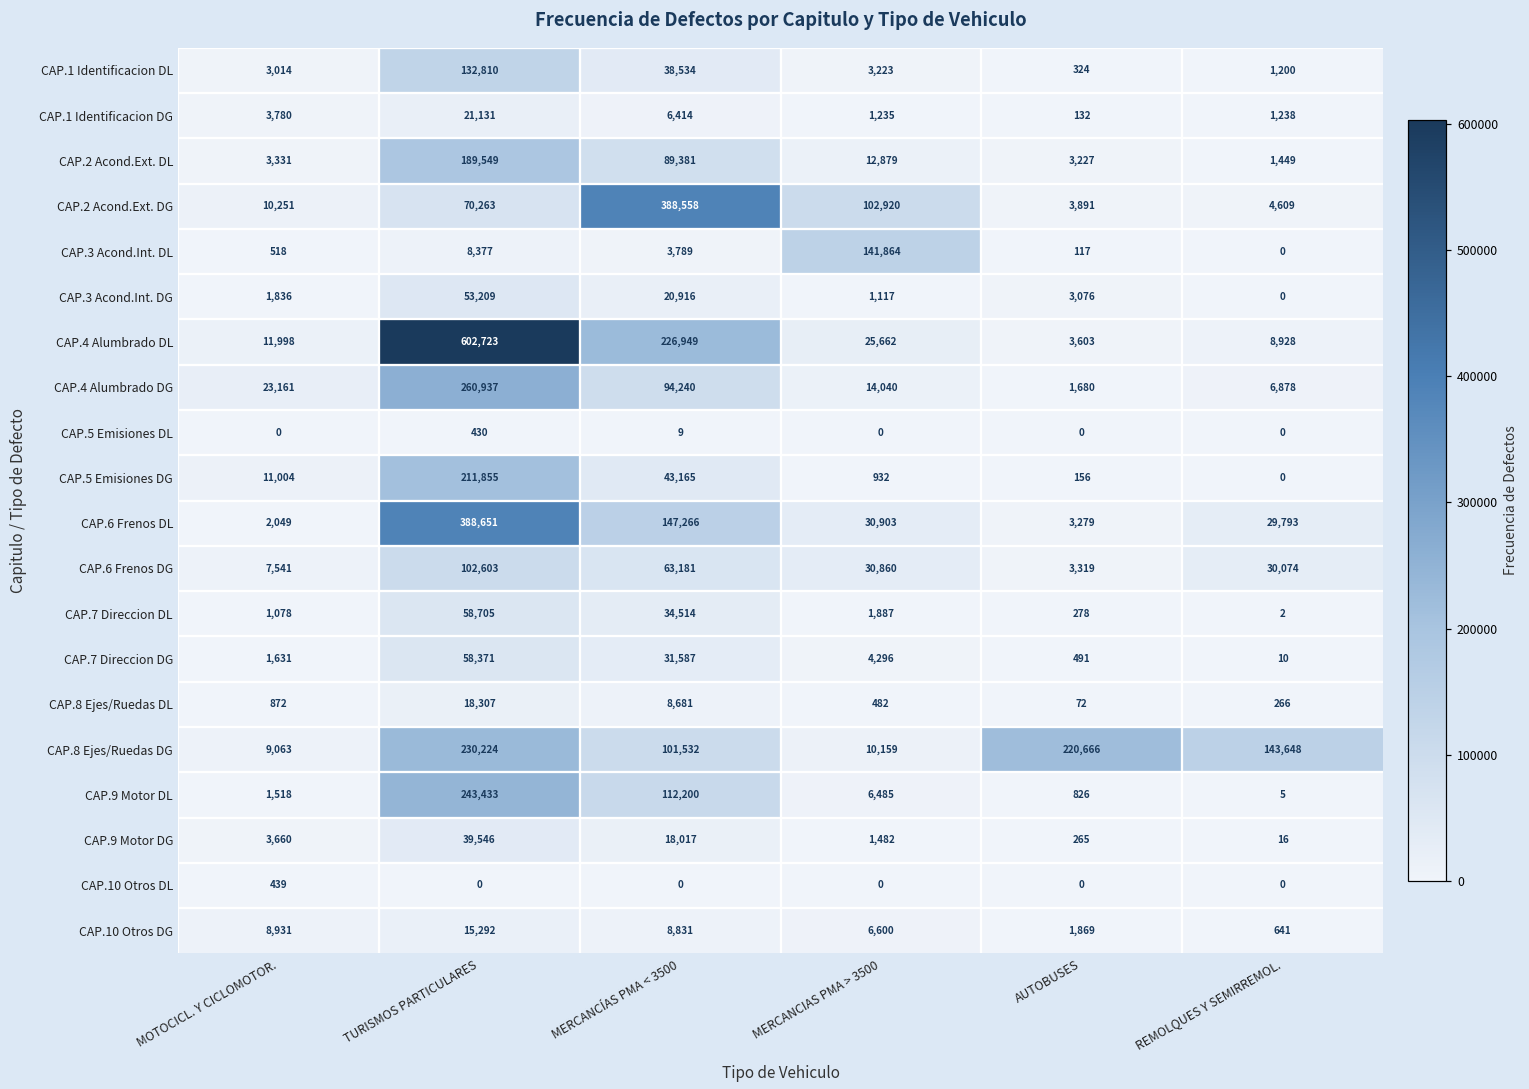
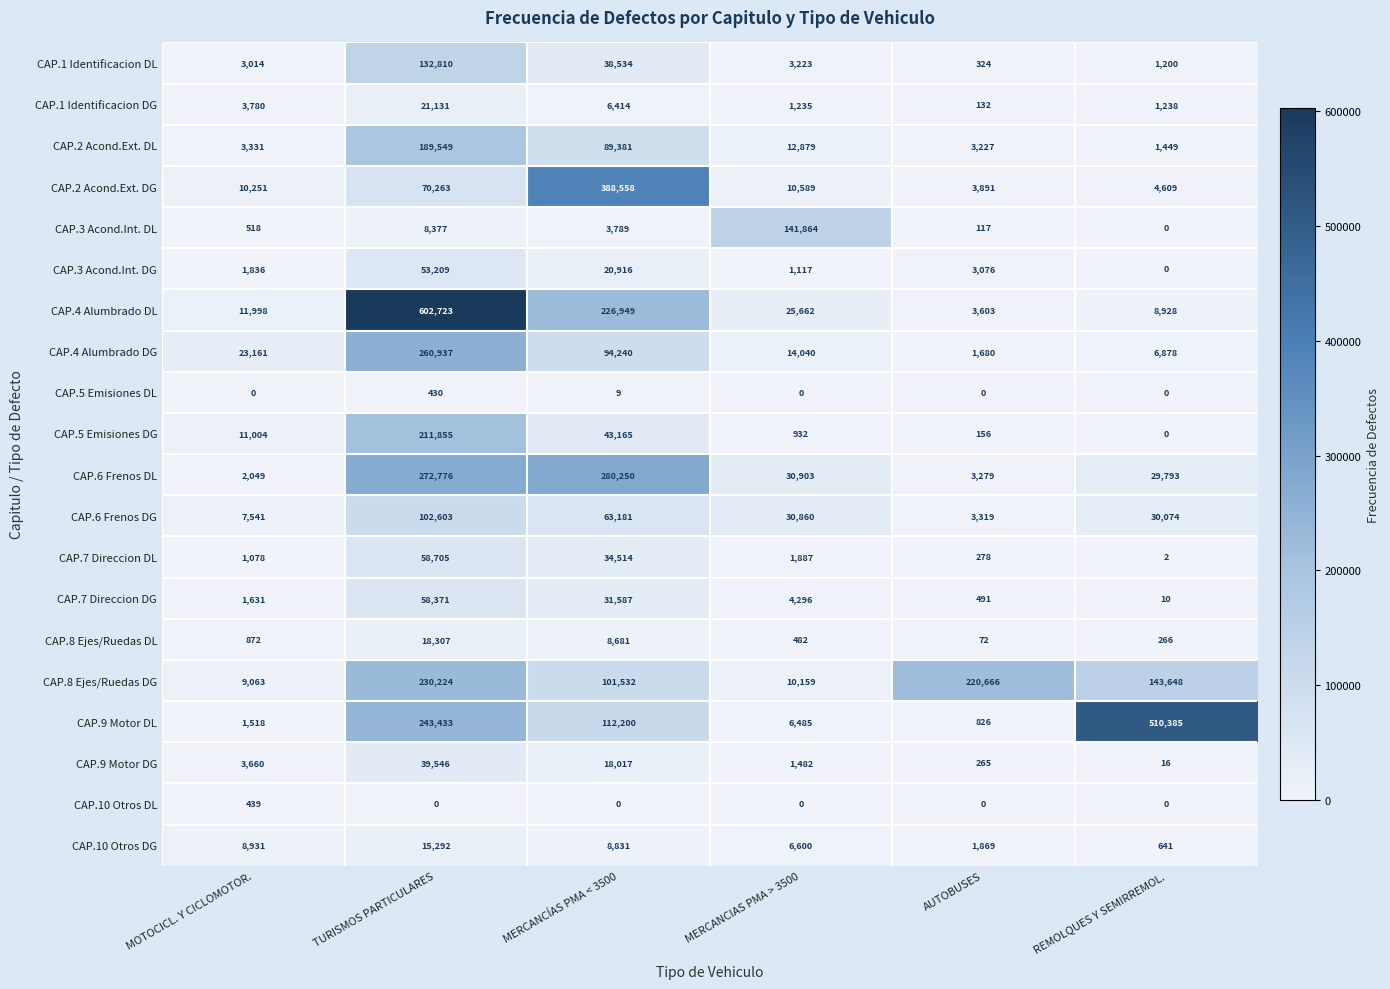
  {
    "CAP.1 Identificacion DL": {
      "MOTOCICL. Y CICLOMOTOR.": "3,014",
      "TURISMOS PARTICULARES": "132,810",
      "MERCANCÍAS PMA < 3500": "38,534",
      "MERCANCIAS PMA > 3500": "3,223",
      "AUTOBUSES": "324",
      "REMOLQUES Y SEMIRREMOL.": "1,200"
    },
    "CAP.1 Identificacion DG": {
      "MOTOCICL. Y CICLOMOTOR.": "3,780",
      "TURISMOS PARTICULARES": "21,131",
      "MERCANCÍAS PMA < 3500": "6,414",
      "MERCANCIAS PMA > 3500": "1,235",
      "AUTOBUSES": "132",
      "REMOLQUES Y SEMIRREMOL.": "1,238"
    },
    "CAP.2 Acond.Ext. DL": {
      "MOTOCICL. Y CICLOMOTOR.": "3,331",
      "TURISMOS PARTICULARES": "189,549",
      "MERCANCÍAS PMA < 3500": "89,381",
      "MERCANCIAS PMA > 3500": "12,879",
      "AUTOBUSES": "3,227",
      "REMOLQUES Y SEMIRREMOL.": "1,449"
    },
    "CAP.2 Acond.Ext. DG": {
      "MOTOCICL. Y CICLOMOTOR.": "10,251",
      "TURISMOS PARTICULARES": "70,263",
      "MERCANCÍAS PMA < 3500": "388,558",
-     "MERCANCIAS PMA > 3500": "102,920",
+     "MERCANCIAS PMA > 3500": "10,589",
      "AUTOBUSES": "3,891",
      "REMOLQUES Y SEMIRREMOL.": "4,609"
    },
    "CAP.3 Acond.Int. DL": {
      "MOTOCICL. Y CICLOMOTOR.": "518",
      "TURISMOS PARTICULARES": "8,377",
      "MERCANCÍAS PMA < 3500": "3,789",
      "MERCANCIAS PMA > 3500": "141,864",
      "AUTOBUSES": "117",
      "REMOLQUES Y SEMIRREMOL.": "0"
    },
    "CAP.3 Acond.Int. DG": {
      "MOTOCICL. Y CICLOMOTOR.": "1,836",
      "TURISMOS PARTICULARES": "53,209",
      "MERCANCÍAS PMA < 3500": "20,916",
      "MERCANCIAS PMA > 3500": "1,117",
      "AUTOBUSES": "3,076",
      "REMOLQUES Y SEMIRREMOL.": "0"
    },
    "CAP.4 Alumbrado DL": {
      "MOTOCICL. Y CICLOMOTOR.": "11,998",
      "TURISMOS PARTICULARES": "602,723",
      "MERCANCÍAS PMA < 3500": "226,949",
      "MERCANCIAS PMA > 3500": "25,662",
      "AUTOBUSES": "3,603",
      "REMOLQUES Y SEMIRREMOL.": "8,928"
    },
    "CAP.4 Alumbrado DG": {
      "MOTOCICL. Y CICLOMOTOR.": "23,161",
      "TURISMOS PARTICULARES": "260,937",
      "MERCANCÍAS PMA < 3500": "94,240",
      "MERCANCIAS PMA > 3500": "14,040",
      "AUTOBUSES": "1,680",
      "REMOLQUES Y SEMIRREMOL.": "6,878"
    },
    "CAP.5 Emisiones DL": {
      "MOTOCICL. Y CICLOMOTOR.": "0",
      "TURISMOS PARTICULARES": "430",
      "MERCANCÍAS PMA < 3500": "9",
      "MERCANCIAS PMA > 3500": "0",
      "AUTOBUSES": "0",
      "REMOLQUES Y SEMIRREMOL.": "0"
    },
    "CAP.5 Emisiones DG": {
      "MOTOCICL. Y CICLOMOTOR.": "11,004",
      "TURISMOS PARTICULARES": "211,855",
      "MERCANCÍAS PMA < 3500": "43,165",
      "MERCANCIAS PMA > 3500": "932",
      "AUTOBUSES": "156",
      "REMOLQUES Y SEMIRREMOL.": "0"
    },
    "CAP.6 Frenos DL": {
      "MOTOCICL. Y CICLOMOTOR.": "2,049",
-     "TURISMOS PARTICULARES": "388,651",
-     "MERCANCÍAS PMA < 3500": "147,266",
+     "TURISMOS PARTICULARES": "272,776",
+     "MERCANCÍAS PMA < 3500": "280,250",
      "MERCANCIAS PMA > 3500": "30,903",
      "AUTOBUSES": "3,279",
      "REMOLQUES Y SEMIRREMOL.": "29,793"
    },
    "CAP.6 Frenos DG": {
      "MOTOCICL. Y CICLOMOTOR.": "7,541",
      "TURISMOS PARTICULARES": "102,603",
      "MERCANCÍAS PMA < 3500": "63,181",
      "MERCANCIAS PMA > 3500": "30,860",
      "AUTOBUSES": "3,319",
      "REMOLQUES Y SEMIRREMOL.": "30,074"
    },
    "CAP.7 Direccion DL": {
      "MOTOCICL. Y CICLOMOTOR.": "1,078",
      "TURISMOS PARTICULARES": "58,705",
      "MERCANCÍAS PMA < 3500": "34,514",
      "MERCANCIAS PMA > 3500": "1,887",
      "AUTOBUSES": "278",
      "REMOLQUES Y SEMIRREMOL.": "2"
    },
    "CAP.7 Direccion DG": {
      "MOTOCICL. Y CICLOMOTOR.": "1,631",
      "TURISMOS PARTICULARES": "58,371",
      "MERCANCÍAS PMA < 3500": "31,587",
      "MERCANCIAS PMA > 3500": "4,296",
      "AUTOBUSES": "491",
      "REMOLQUES Y SEMIRREMOL.": "10"
    },
    "CAP.8 Ejes/Ruedas DL": {
      "MOTOCICL. Y CICLOMOTOR.": "872",
      "TURISMOS PARTICULARES": "18,307",
      "MERCANCÍAS PMA < 3500": "8,681",
      "MERCANCIAS PMA > 3500": "482",
      "AUTOBUSES": "72",
      "REMOLQUES Y SEMIRREMOL.": "266"
    },
    "CAP.8 Ejes/Ruedas DG": {
      "MOTOCICL. Y CICLOMOTOR.": "9,063",
      "TURISMOS PARTICULARES": "230,224",
      "MERCANCÍAS PMA < 3500": "101,532",
      "MERCANCIAS PMA > 3500": "10,159",
      "AUTOBUSES": "220,666",
      "REMOLQUES Y SEMIRREMOL.": "143,648"
    },
    "CAP.9 Motor DL": {
      "MOTOCICL. Y CICLOMOTOR.": "1,518",
      "TURISMOS PARTICULARES": "243,433",
      "MERCANCÍAS PMA < 3500": "112,200",
      "MERCANCIAS PMA > 3500": "6,485",
      "AUTOBUSES": "826",
-     "REMOLQUES Y SEMIRREMOL.": "5"
+     "REMOLQUES Y SEMIRREMOL.": "510,385"
    },
    "CAP.9 Motor DG": {
      "MOTOCICL. Y CICLOMOTOR.": "3,660",
      "TURISMOS PARTICULARES": "39,546",
      "MERCANCÍAS PMA < 3500": "18,017",
      "MERCANCIAS PMA > 3500": "1,482",
      "AUTOBUSES": "265",
      "REMOLQUES Y SEMIRREMOL.": "16"
    },
    "CAP.10 Otros DL": {
      "MOTOCICL. Y CICLOMOTOR.": "439",
      "TURISMOS PARTICULARES": "0",
      "MERCANCÍAS PMA < 3500": "0",
      "MERCANCIAS PMA > 3500": "0",
      "AUTOBUSES": "0",
      "REMOLQUES Y SEMIRREMOL.": "0"
    },
    "CAP.10 Otros DG": {
      "MOTOCICL. Y CICLOMOTOR.": "8,931",
      "TURISMOS PARTICULARES": "15,292",
      "MERCANCÍAS PMA < 3500": "8,831",
      "MERCANCIAS PMA > 3500": "6,600",
      "AUTOBUSES": "1,869",
      "REMOLQUES Y SEMIRREMOL.": "641"
    }
  }
